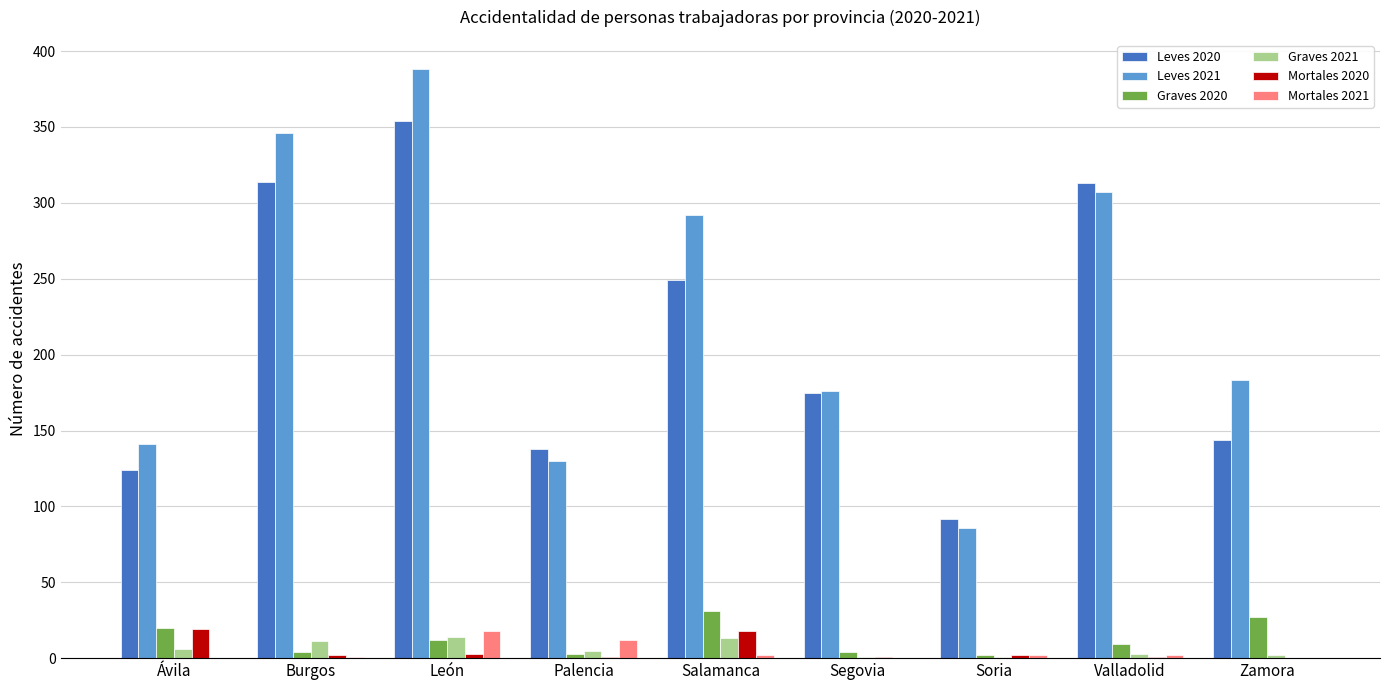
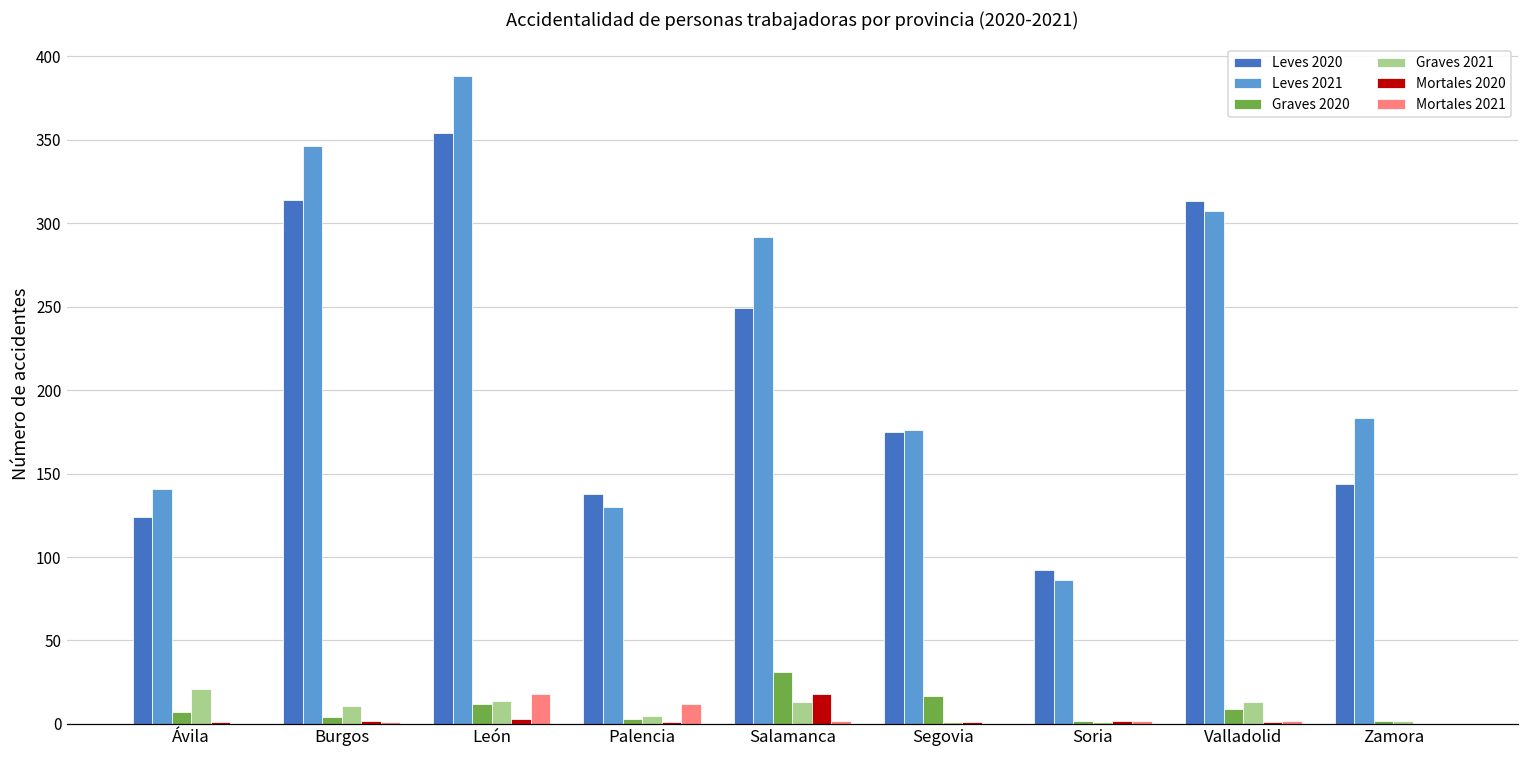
  {
    "Graves 2020": {
-     "Ávila": 20,
+     "Ávila": 7,
      "Burgos": 4,
      "León": 12,
      "Palencia": 3,
      "Salamanca": 31,
-     "Segovia": 4,
+     "Segovia": 17,
      "Soria": 2,
      "Valladolid": 9,
-     "Zamora": 27
+     "Zamora": 2
    },
    "Graves 2021": {
-     "Ávila": 6,
+     "Ávila": 21,
      "Burgos": 11,
      "León": 14,
      "Palencia": 5,
      "Salamanca": 13,
-     "Valladolid": 3,
+     "Valladolid": 13,
      "Zamora": 2
    },
    "Mortales 2020": {
-     "Ávila": 19,
+     "Ávila": 1,
      "Burgos": 2,
      "León": 3,
      "Salamanca": 18,
      "Soria": 2,
      "Zamora": 0
    },
    "Mortales 2021": {
      "Ávila": 0,
      "León": 18,
      "Palencia": 12,
      "Salamanca": 2,
      "Segovia": 0,
      "Soria": 2,
      "Valladolid": 2,
      "Zamora": 0
    }
  }
